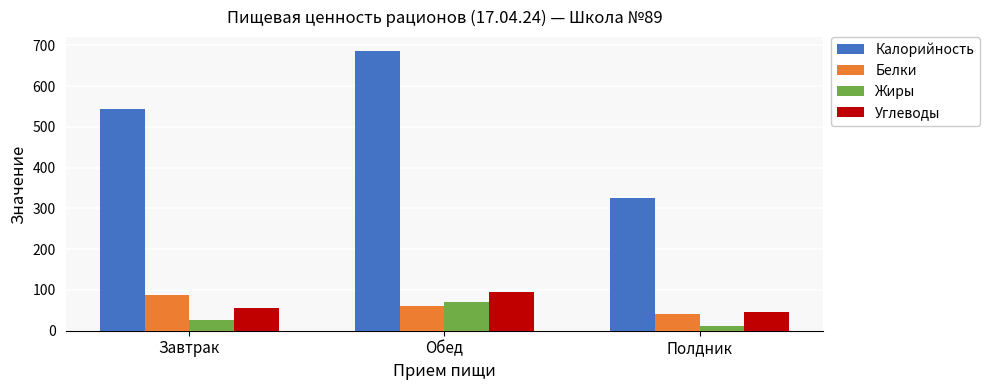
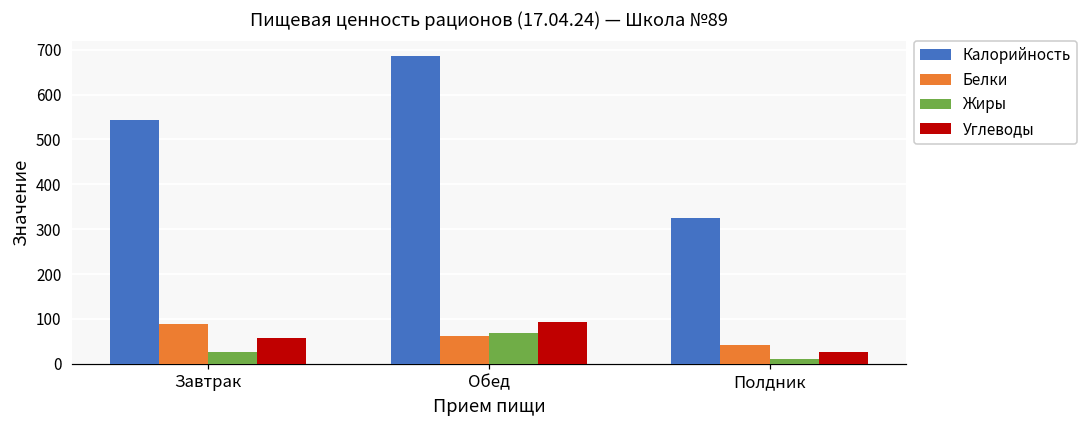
  {
    "Калорийность": {
      "Завтрак": 540,
      "Обед": 690,
      "Полдник": 330
    },
    "Белки": {
      "Завтрак": 90,
      "Обед": 60,
      "Полдник": 40
    },
    "Жиры": {
      "Завтрак": 30,
      "Обед": 70,
      "Полдник": 10
    },
    "Углеводы": {
      "Завтрак": 60,
      "Обед": 90,
-     "Полдник": 50
+     "Полдник": 30
    }
  }
